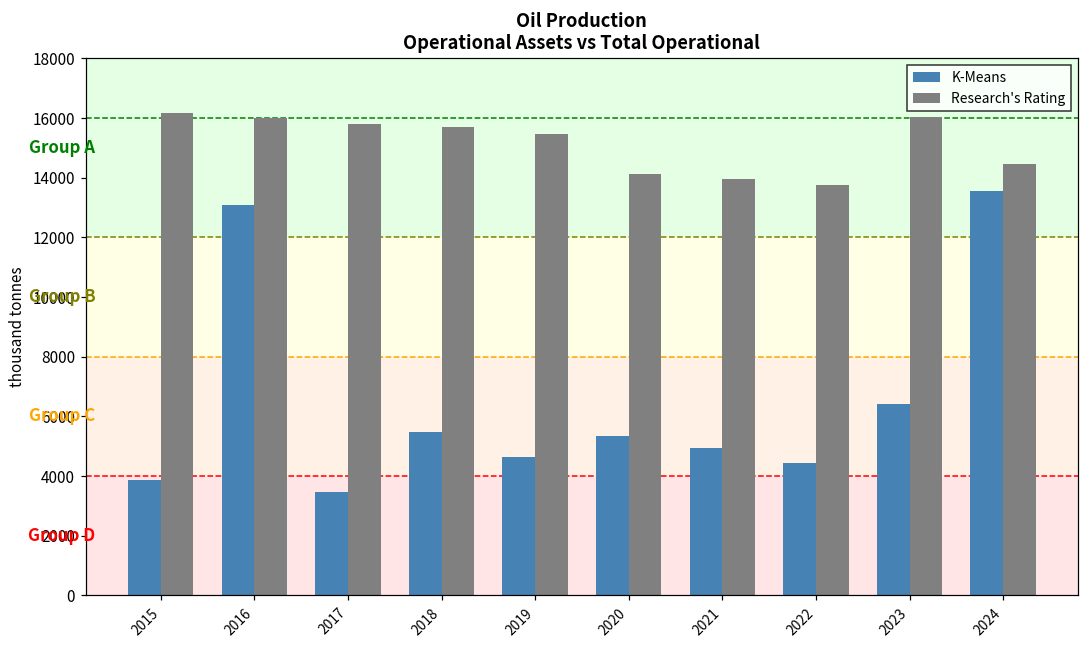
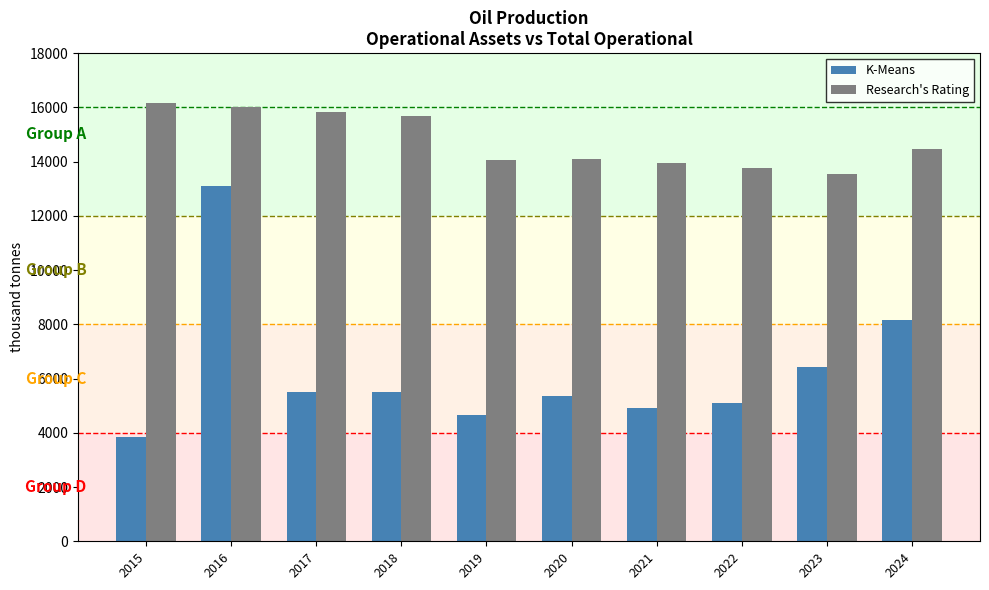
  {
    "K-Means": {
      "2015": 3900,
      "2016": 13100,
-     "2017": 3500,
+     "2017": 5500,
      "2018": 5500,
      "2019": 4600,
      "2020": 5300,
      "2021": 4900,
-     "2022": 4400,
+     "2022": 5100,
      "2023": 6400,
-     "2024": 13600
+     "2024": 8200
    },
    "Research's Rating": {
      "2015": 16200,
      "2016": 16000,
      "2017": 15800,
      "2018": 15700,
-     "2019": 15500,
+     "2019": 14000,
      "2020": 14100,
      "2021": 14000,
      "2022": 13800,
-     "2023": 16000,
+     "2023": 13600,
      "2024": 14500
    }
  }
